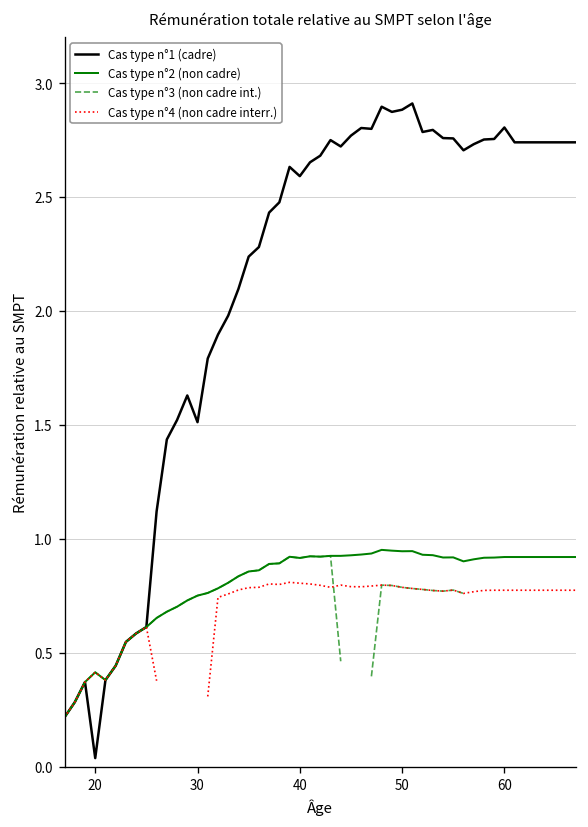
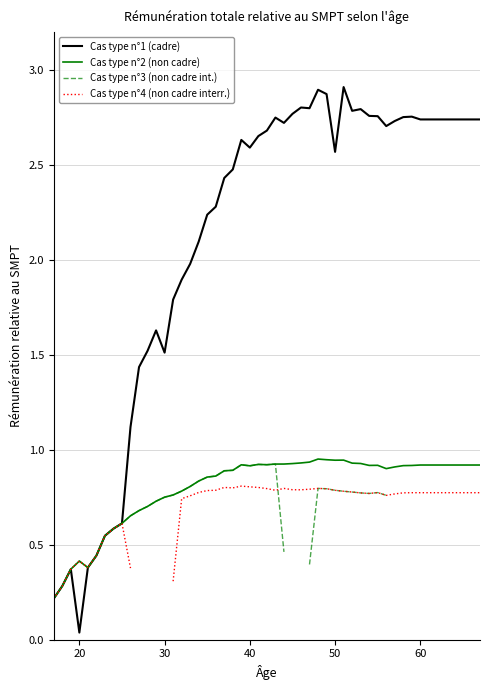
  {
    "Cas type n°1 (cadre)": {
      "20": 0.04,
      "30": 1.51,
      "40": 2.59,
-     "50": 2.88,
-     "60": 2.81
+     "50": 2.57,
+     "60": 2.74
    },
    "Cas type n°4 (non cadre interr.)": {
      "40": 0.81,
      "60": 0.77
    }
  }
